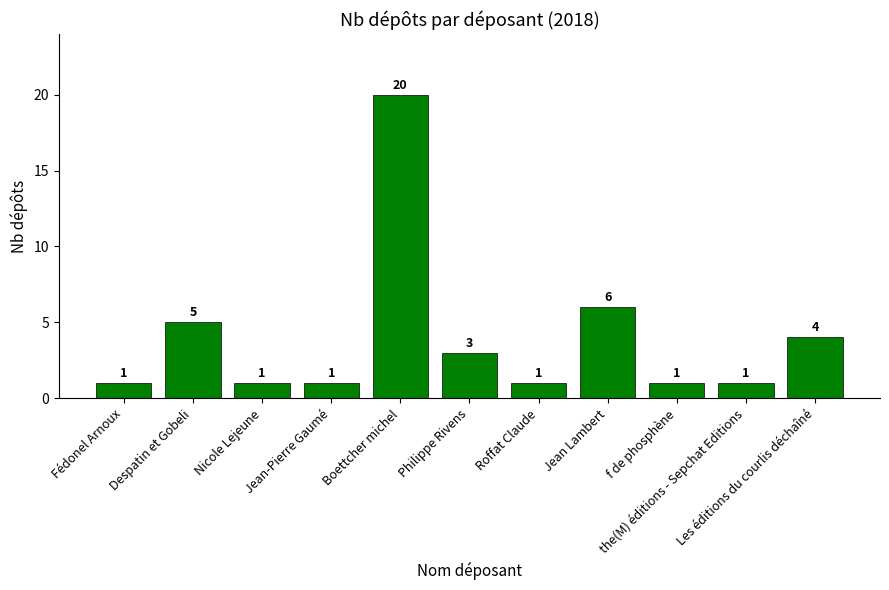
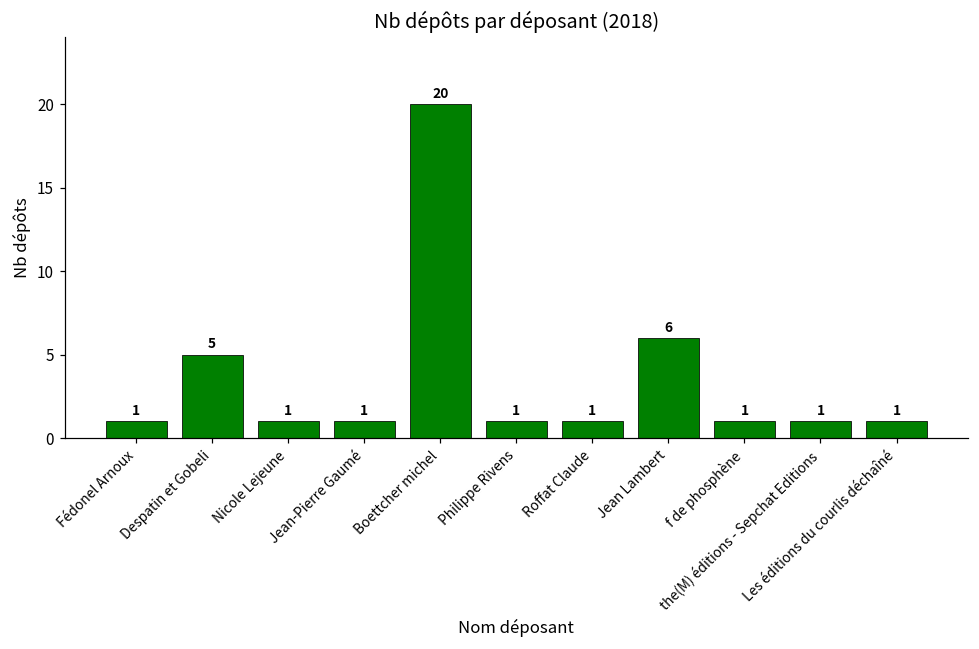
  {
    "Fédonel Arnoux": 1,
    "Despatin et Gobeli": 5,
    "Nicole Lejeune": 1,
    "Jean-Pierre Gaumé": 1,
    "Boettcher michel": 20,
-   "Philippe Rivens": 3,
+   "Philippe Rivens": 1,
    "Roffat Claude": 1,
    "Jean Lambert": 6,
    "f de phosphène": 1,
    "the(M) éditions - Sepchat Editions": 1,
-   "Les éditions du courlis déchaîné": 4
+   "Les éditions du courlis déchaîné": 1
  }
